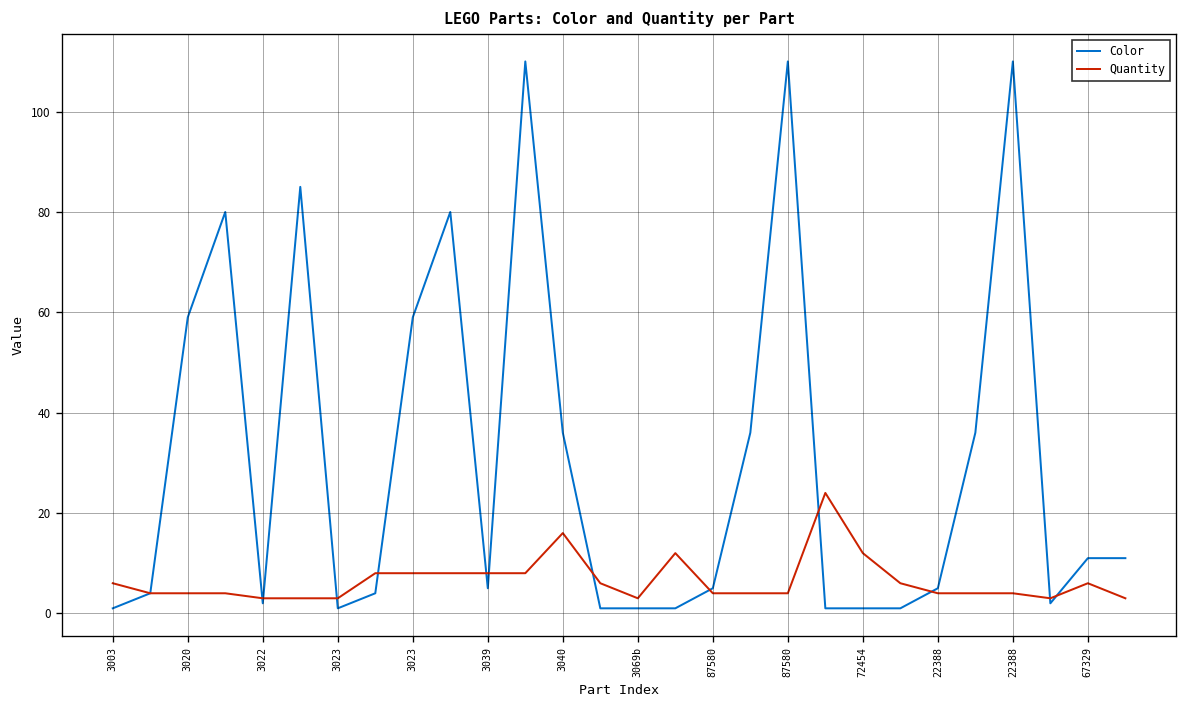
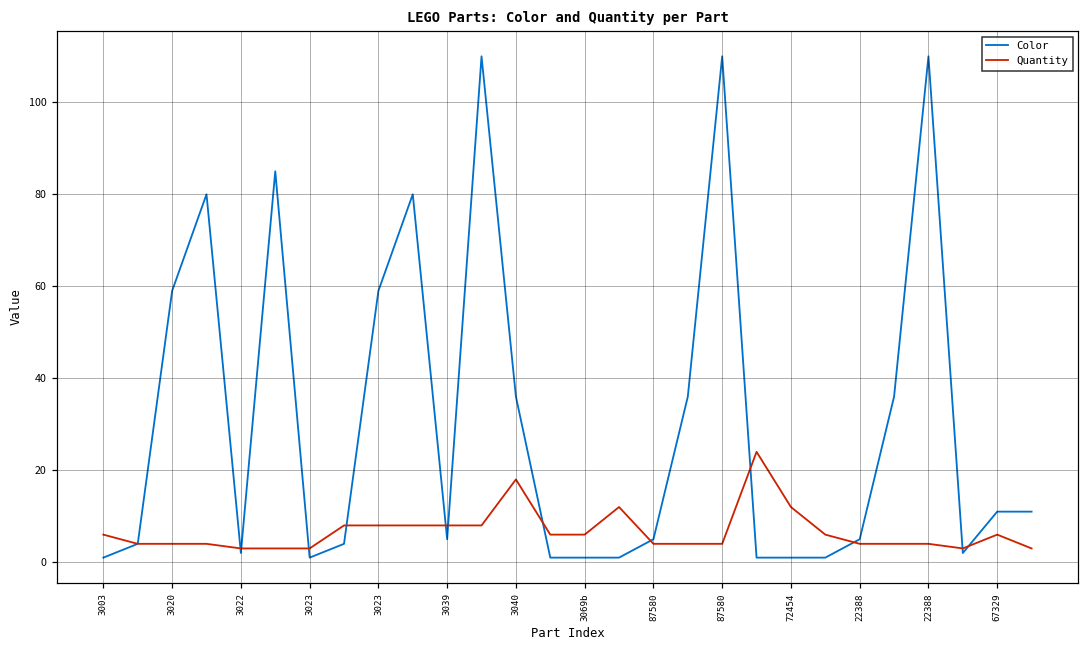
  {
    "Color": {
      "3003": 1,
      "3040": 36,
      "3069b": 1,
      "72454": 1,
      "67329": 11
    },
    "Quantity": {
      "3003": 6,
-     "3040": 16,
-     "3069b": 3,
+     "3040": 18,
+     "3069b": 6,
      "72454": 12,
      "67329": 6
    }
  }
